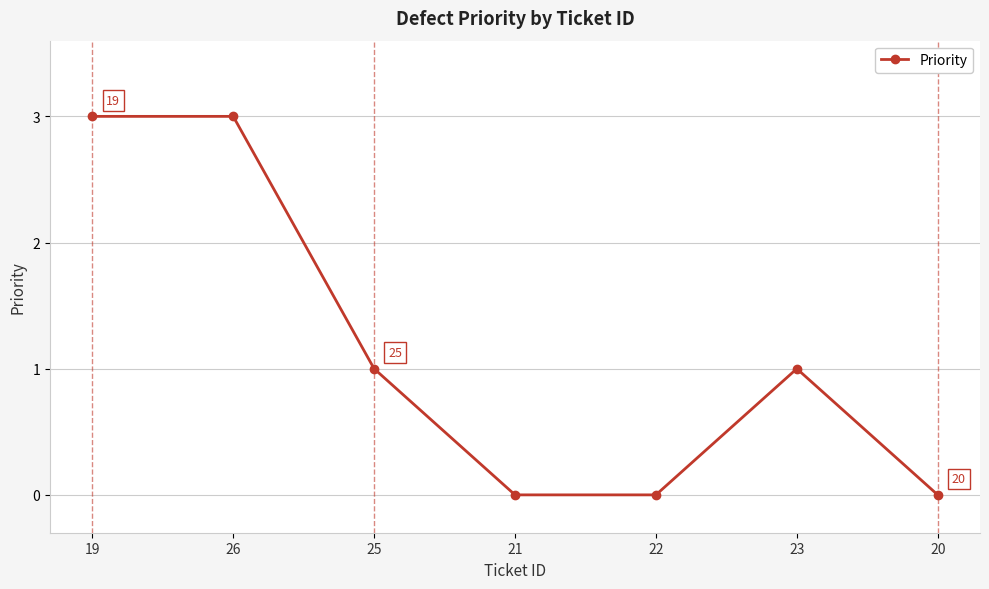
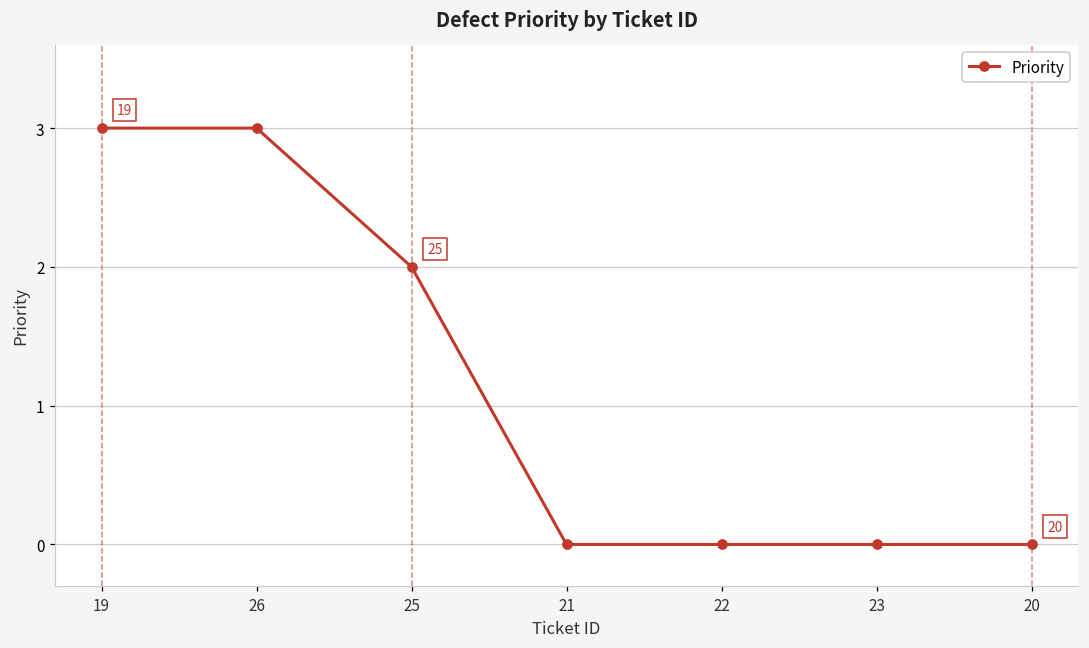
  {
    "26": 3,
-   "25": 1,
+   "25": 2,
    "21": 0,
    "22": 0,
-   "23": 1
+   "23": 0
  }
